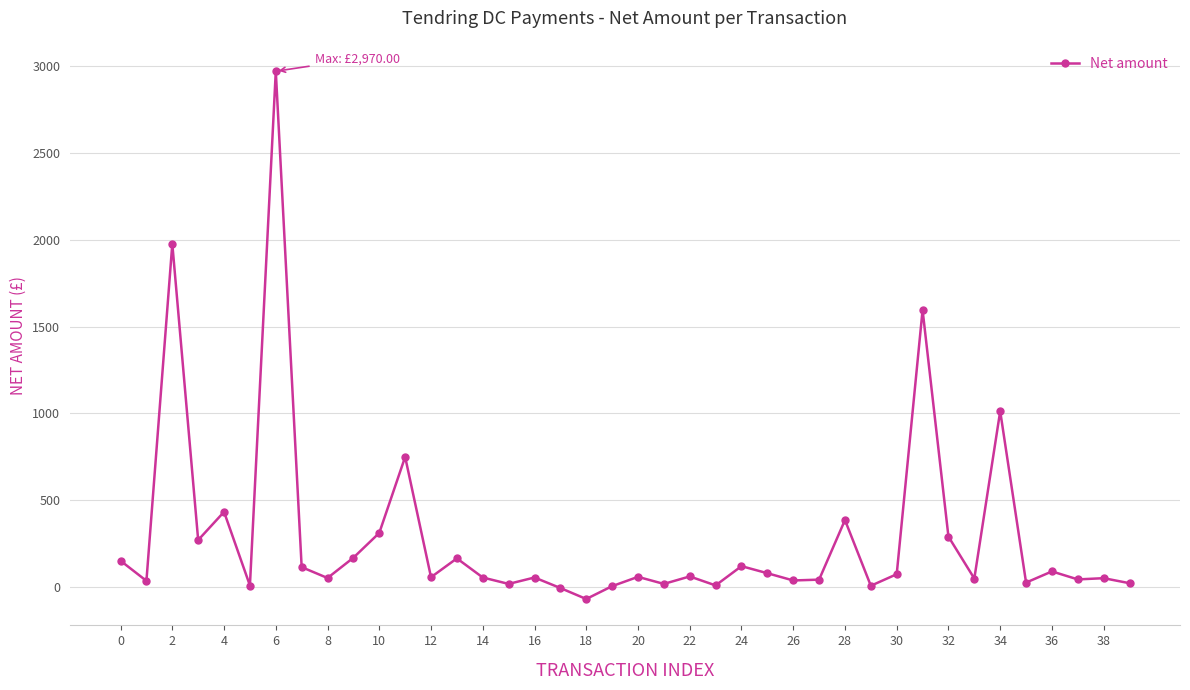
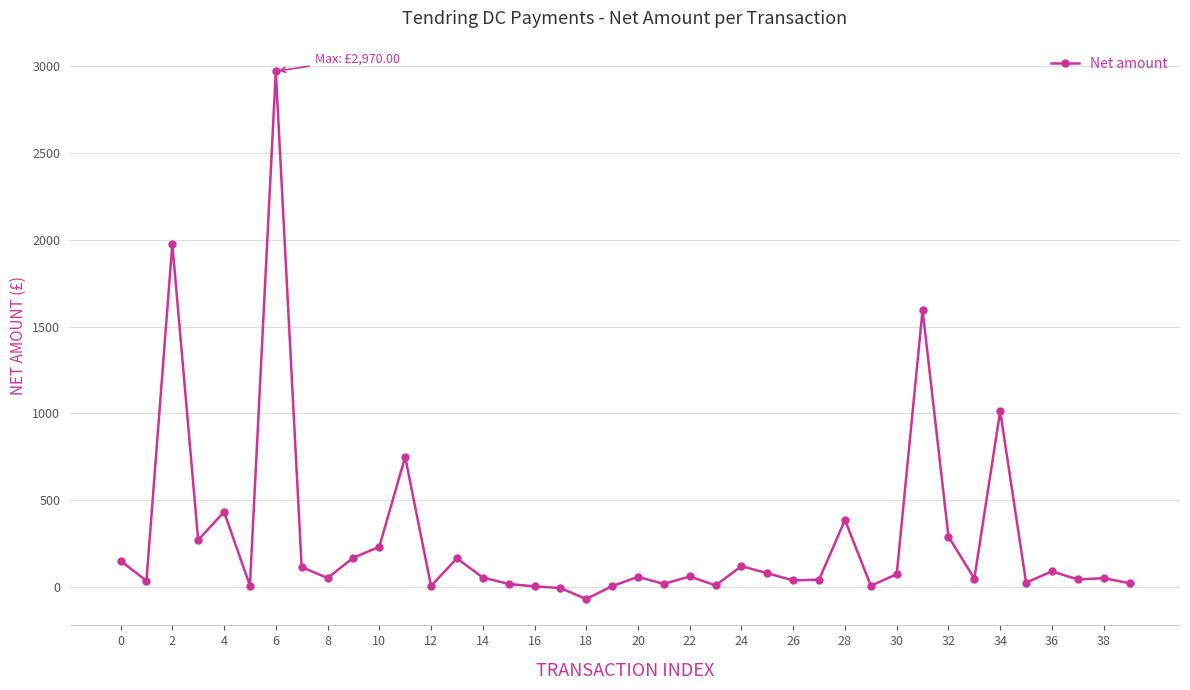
  {
    "0": 150,
    "2": 1980,
    "4": 430,
    "8": 50,
-   "10": 310,
-   "12": 60,
+   "10": 230,
+   "12": 10,
    "14": 50,
-   "16": 50,
+   "16": 0,
    "18": -70,
    "20": 60,
    "22": 60,
    "24": 120,
    "26": 40,
    "28": 390,
    "30": 70,
    "32": 290,
    "34": 1010,
    "36": 90,
    "38": 50
  }
